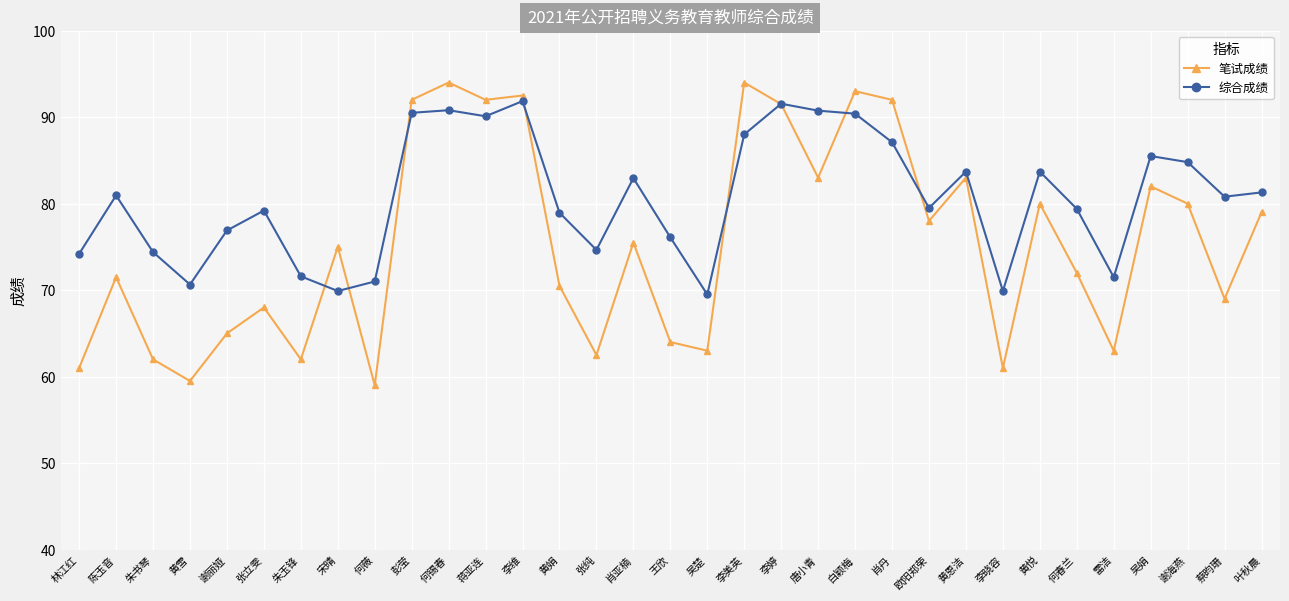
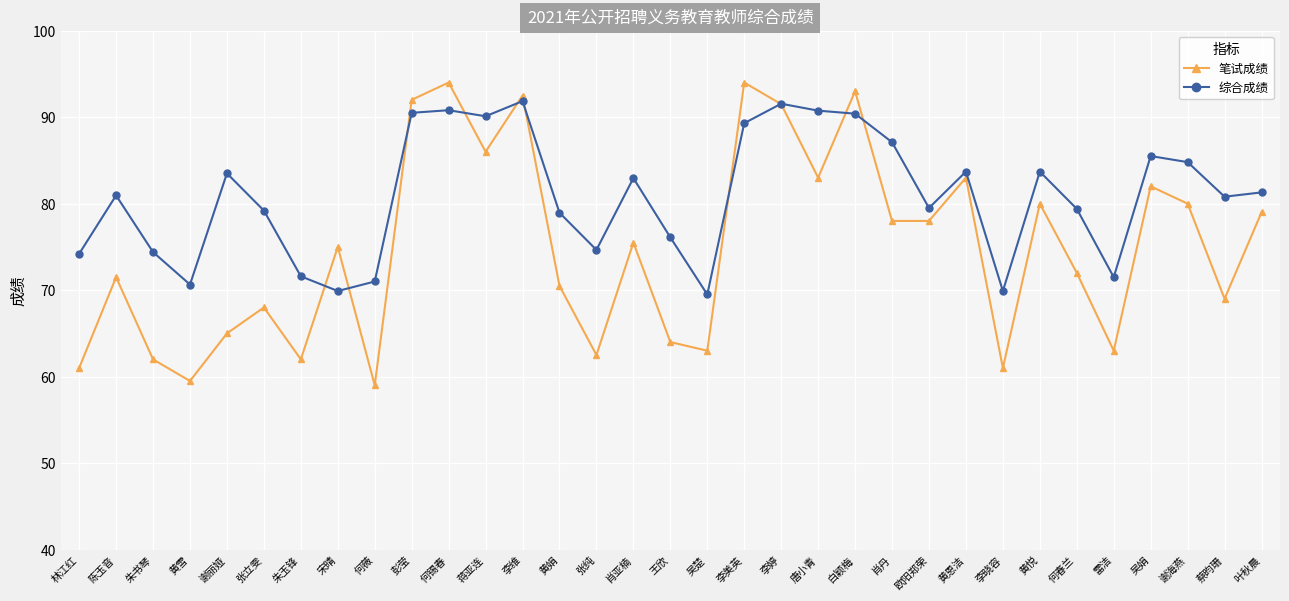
  {
    "笔试成绩": {
      "林江红": 61,
      "陈玉音": 72,
      "朱书琴": 62,
      "黄雪": 60,
      "谢丽娅": 65,
      "张立雯": 68,
      "朱玉锋": 62,
      "宋晴": 75,
      "何薇": 59,
      "彭莹": 92,
      "何锡春": 94,
-     "蒋亚连": 92,
+     "蒋亚连": 86,
      "李维": 93,
      "黄娟": 71,
      "张纯": 63,
      "肖亚楠": 76,
      "王欣": 64,
      "吴楚": 63,
      "李美英": 94,
      "唐小青": 83,
      "白颖梅": 93,
-     "肖丹": 92,
+     "肖丹": 78,
      "欧阳郑荣": 78,
      "黄恩洁": 83,
      "李晓容": 61,
      "黄悦": 80,
      "何春兰": 72,
      "雷洁": 63,
      "吴娟": 82,
      "谢海燕": 80,
      "蔡昀珊": 69,
      "叶秋晨": 79
    },
    "综合成绩": {
      "林江红": 74,
      "陈玉音": 81,
      "朱书琴": 74,
      "黄雪": 71,
-     "谢丽娅": 77,
+     "谢丽娅": 84,
      "张立雯": 79,
      "朱玉锋": 72,
      "宋晴": 70,
      "何薇": 71,
      "彭莹": 91,
      "何锡春": 91,
      "蒋亚连": 90,
      "李维": 92,
      "黄娟": 79,
      "张纯": 75,
      "肖亚楠": 83,
      "王欣": 76,
      "吴楚": 70,
-     "李美英": 88,
+     "李美英": 89,
      "唐小青": 91,
      "白颖梅": 90,
      "肖丹": 87,
      "欧阳郑荣": 80,
      "黄恩洁": 84,
      "李晓容": 70,
      "黄悦": 84,
      "何春兰": 79,
      "雷洁": 72,
      "吴娟": 86,
      "谢海燕": 85,
      "蔡昀珊": 81,
      "叶秋晨": 81
    }
  }
